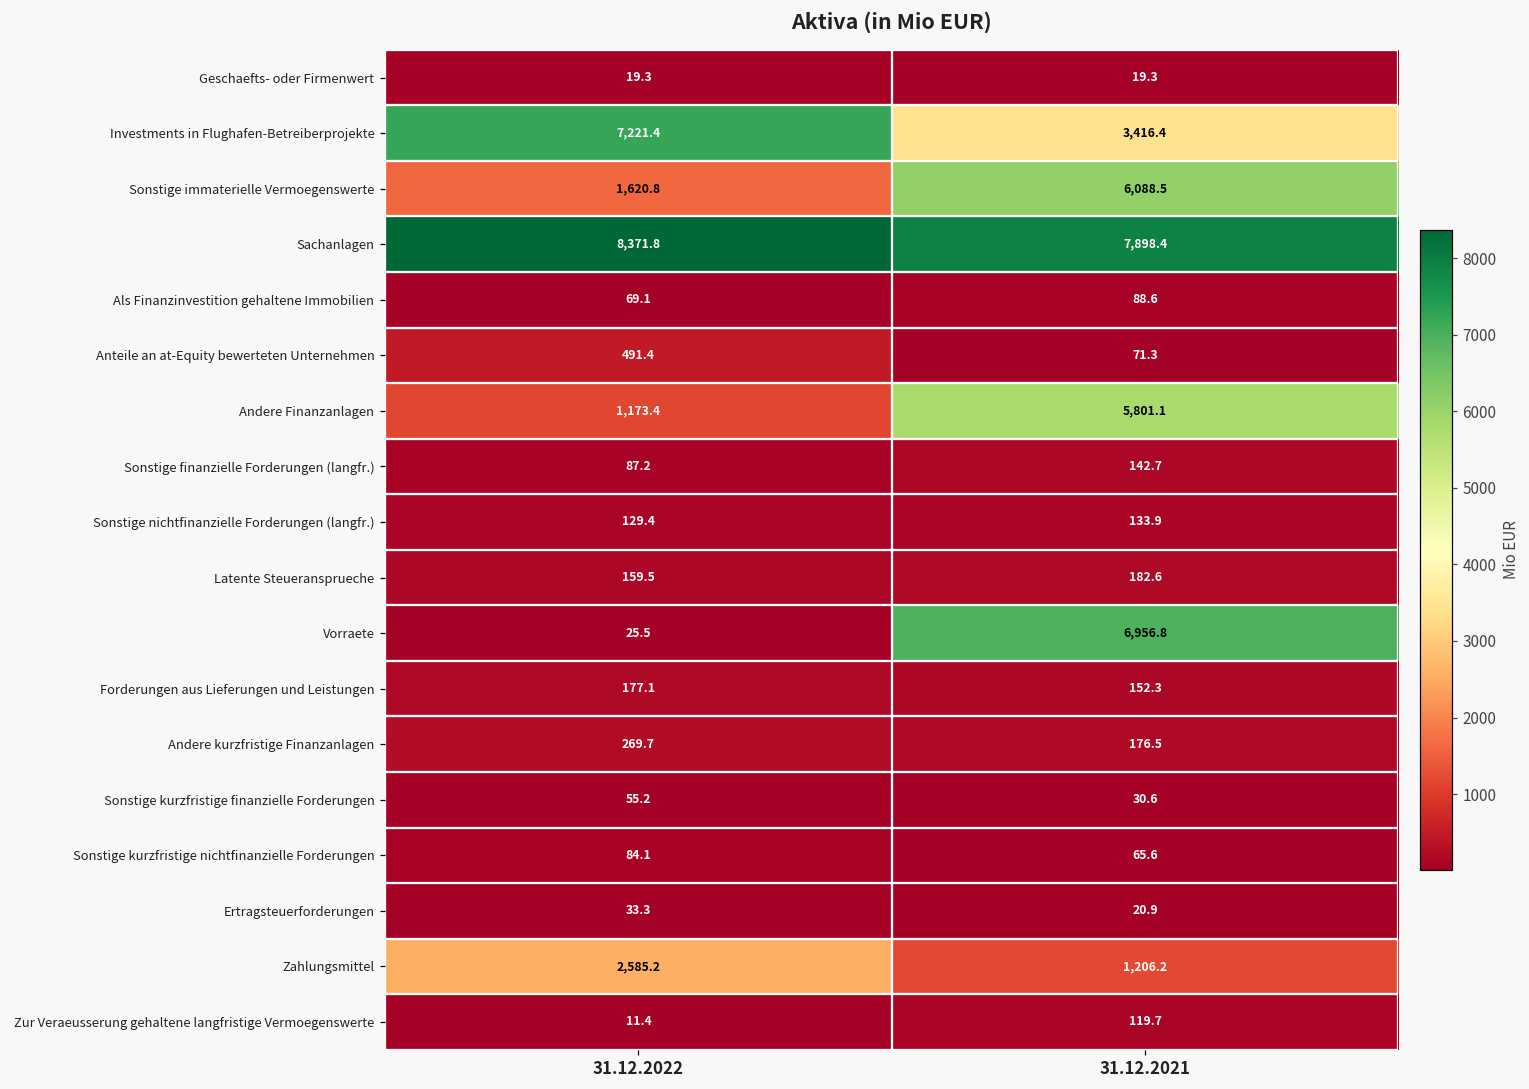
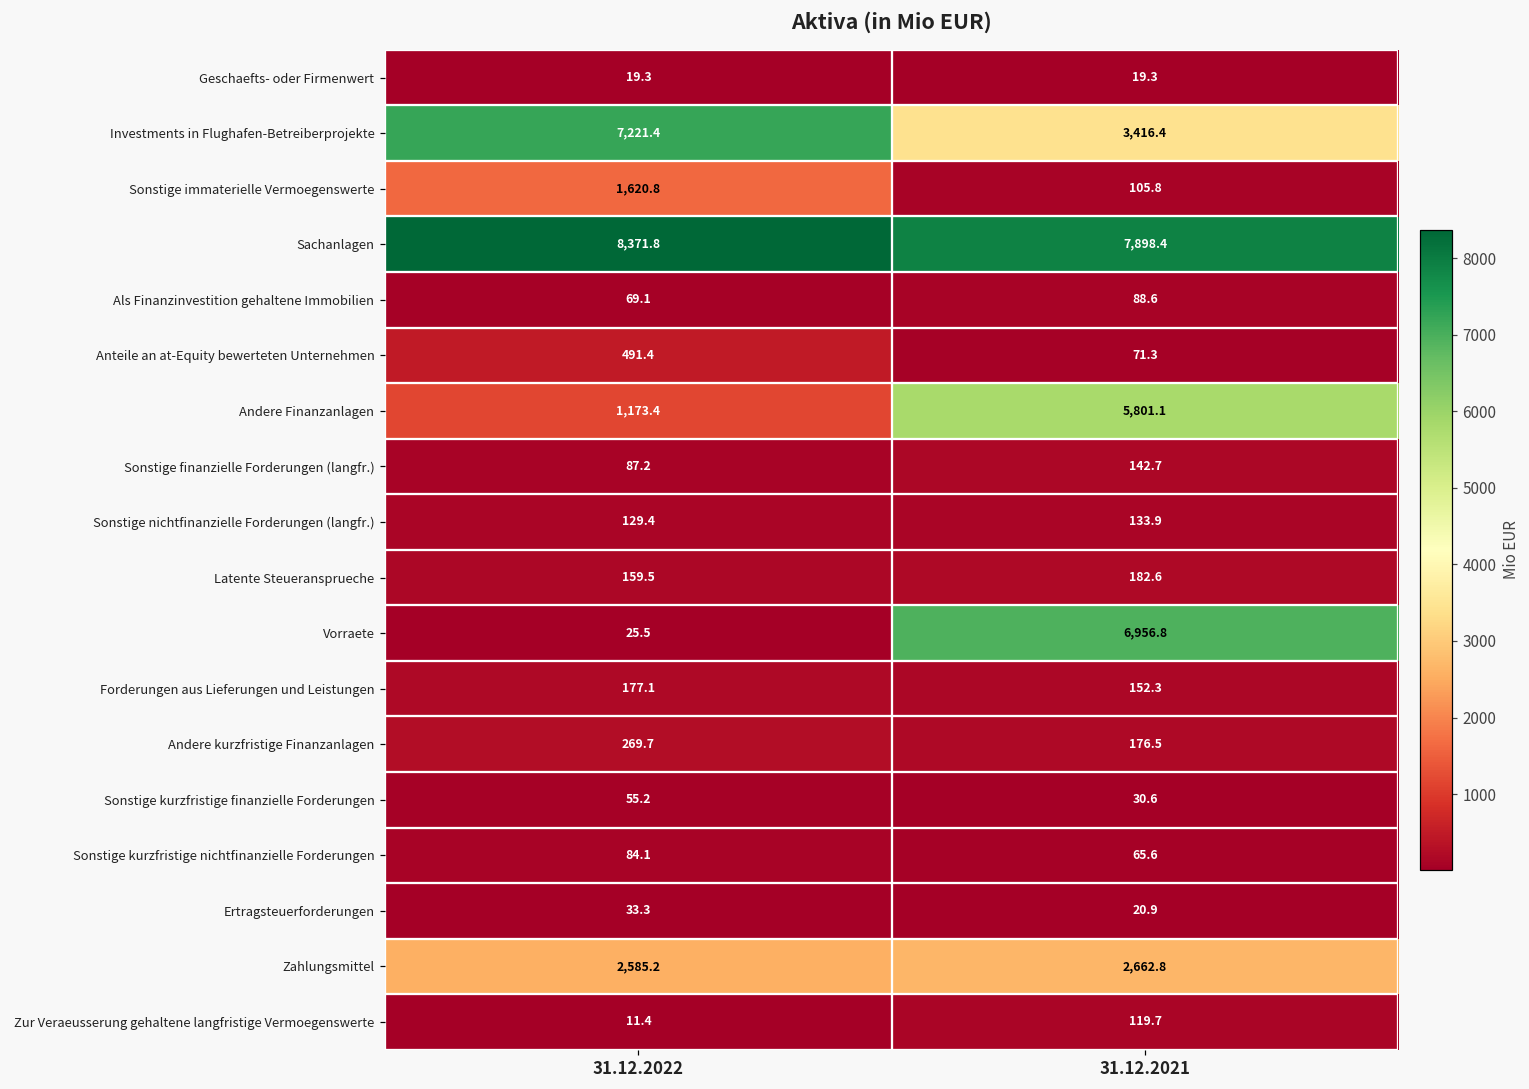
  {
    "Geschaefts- oder Firmenwert": {
      "31.12.2022": "19.3",
      "31.12.2021": "19.3"
    },
    "Investments in Flughafen-Betreiberprojekte": {
      "31.12.2022": "7,221.4",
      "31.12.2021": "3,416.4"
    },
    "Sonstige immaterielle Vermoegenswerte": {
      "31.12.2022": "1,620.8",
-     "31.12.2021": "6,088.5"
+     "31.12.2021": "105.8"
    },
    "Sachanlagen": {
      "31.12.2022": "8,371.8",
      "31.12.2021": "7,898.4"
    },
    "Als Finanzinvestition gehaltene Immobilien": {
      "31.12.2022": "69.1",
      "31.12.2021": "88.6"
    },
    "Anteile an at-Equity bewerteten Unternehmen": {
      "31.12.2022": "491.4",
      "31.12.2021": "71.3"
    },
    "Andere Finanzanlagen": {
      "31.12.2022": "1,173.4",
      "31.12.2021": "5,801.1"
    },
    "Sonstige finanzielle Forderungen (langfr.)": {
      "31.12.2022": "87.2",
      "31.12.2021": "142.7"
    },
    "Sonstige nichtfinanzielle Forderungen (langfr.)": {
      "31.12.2022": "129.4",
      "31.12.2021": "133.9"
    },
    "Latente Steueransprueche": {
      "31.12.2022": "159.5",
      "31.12.2021": "182.6"
    },
    "Vorraete": {
      "31.12.2022": "25.5",
      "31.12.2021": "6,956.8"
    },
    "Forderungen aus Lieferungen und Leistungen": {
      "31.12.2022": "177.1",
      "31.12.2021": "152.3"
    },
    "Andere kurzfristige Finanzanlagen": {
      "31.12.2022": "269.7",
      "31.12.2021": "176.5"
    },
    "Sonstige kurzfristige finanzielle Forderungen": {
      "31.12.2022": "55.2",
      "31.12.2021": "30.6"
    },
    "Sonstige kurzfristige nichtfinanzielle Forderungen": {
      "31.12.2022": "84.1",
      "31.12.2021": "65.6"
    },
    "Ertragsteuerforderungen": {
      "31.12.2022": "33.3",
      "31.12.2021": "20.9"
    },
    "Zahlungsmittel": {
      "31.12.2022": "2,585.2",
-     "31.12.2021": "1,206.2"
+     "31.12.2021": "2,662.8"
    },
    "Zur Veraeusserung gehaltene langfristige Vermoegenswerte": {
      "31.12.2022": "11.4",
      "31.12.2021": "119.7"
    }
  }
